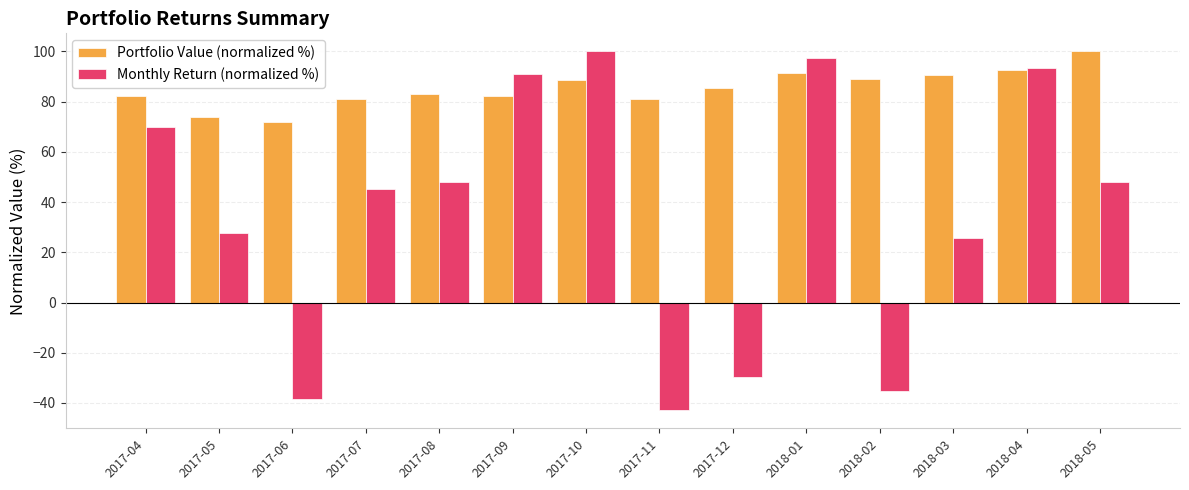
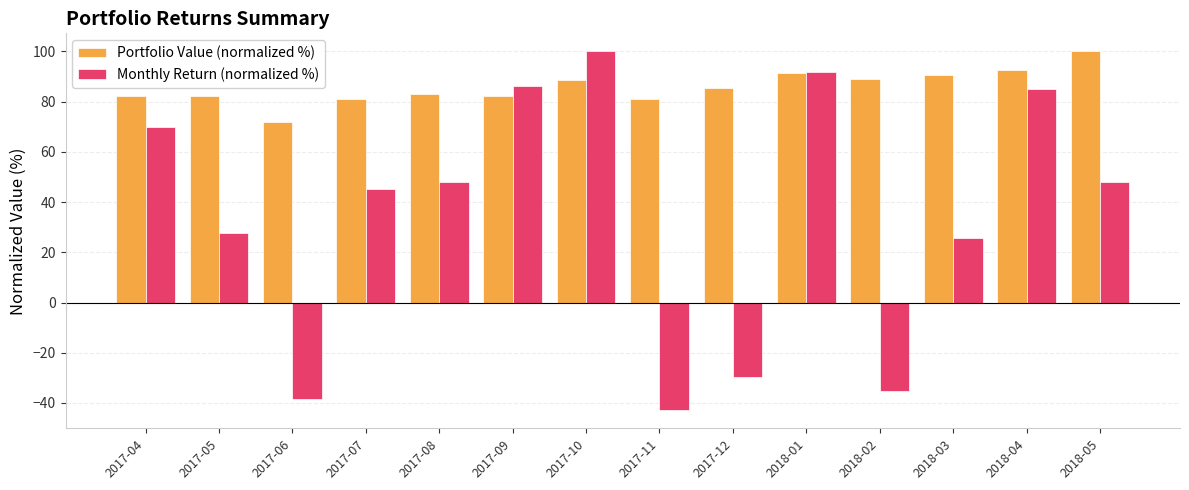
  {
    "Portfolio Value (normalized %)": {
      "2017-04": 82,
-     "2017-05": 74,
+     "2017-05": 82,
      "2017-06": 72,
      "2017-07": 81,
      "2017-08": 83,
      "2017-09": 82,
      "2017-10": 88,
      "2017-11": 81,
      "2017-12": 85,
      "2018-01": 91,
      "2018-02": 89,
      "2018-03": 91,
      "2018-04": 93,
      "2018-05": 100
    },
    "Monthly Return (normalized %)": {
      "2017-04": 70,
      "2017-05": 28,
      "2017-06": -38,
      "2017-07": 45,
      "2017-08": 48,
-     "2017-09": 91,
+     "2017-09": 86,
      "2017-10": 100,
      "2017-11": -43,
      "2017-12": -30,
-     "2018-01": 97,
+     "2018-01": 92,
      "2018-02": -35,
      "2018-03": 26,
-     "2018-04": 93,
+     "2018-04": 85,
      "2018-05": 48
    }
  }
